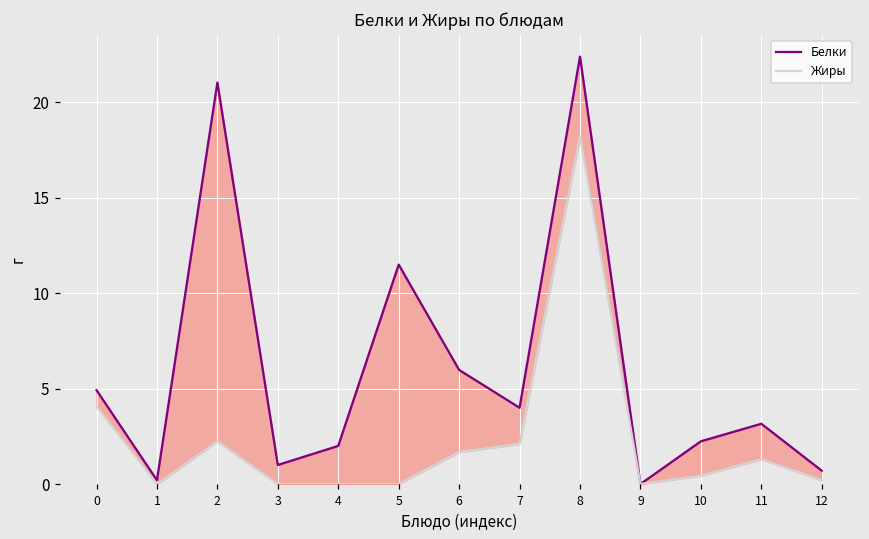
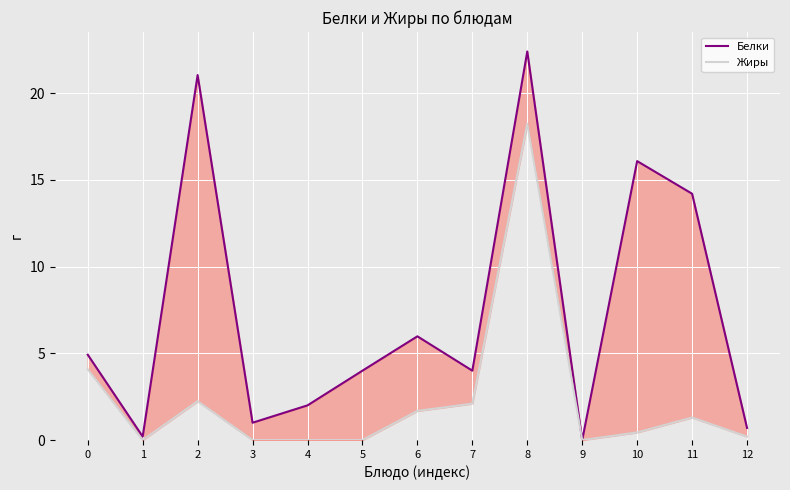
  {
    "Белки": {
      "0": 4.9,
      "1": 0.2,
      "2": 21.0,
      "3": 1.0,
      "4": 2.0,
-     "5": 11.5,
+     "5": 4.0,
      "6": 6.0,
      "7": 4.0,
      "8": 22.4,
-     "10": 2.2,
-     "11": 3.2,
+     "10": 16.1,
+     "11": 14.2,
      "12": 0.7
    },
    "Жиры": {
      "0": 4.1,
      "1": 0.0,
      "2": 2.2,
      "3": 0.0,
      "4": 0.0,
      "5": 0.0,
      "6": 1.7,
      "7": 2.1,
      "8": 18.2,
      "10": 0.4,
      "11": 1.3,
      "12": 0.2
    }
  }
